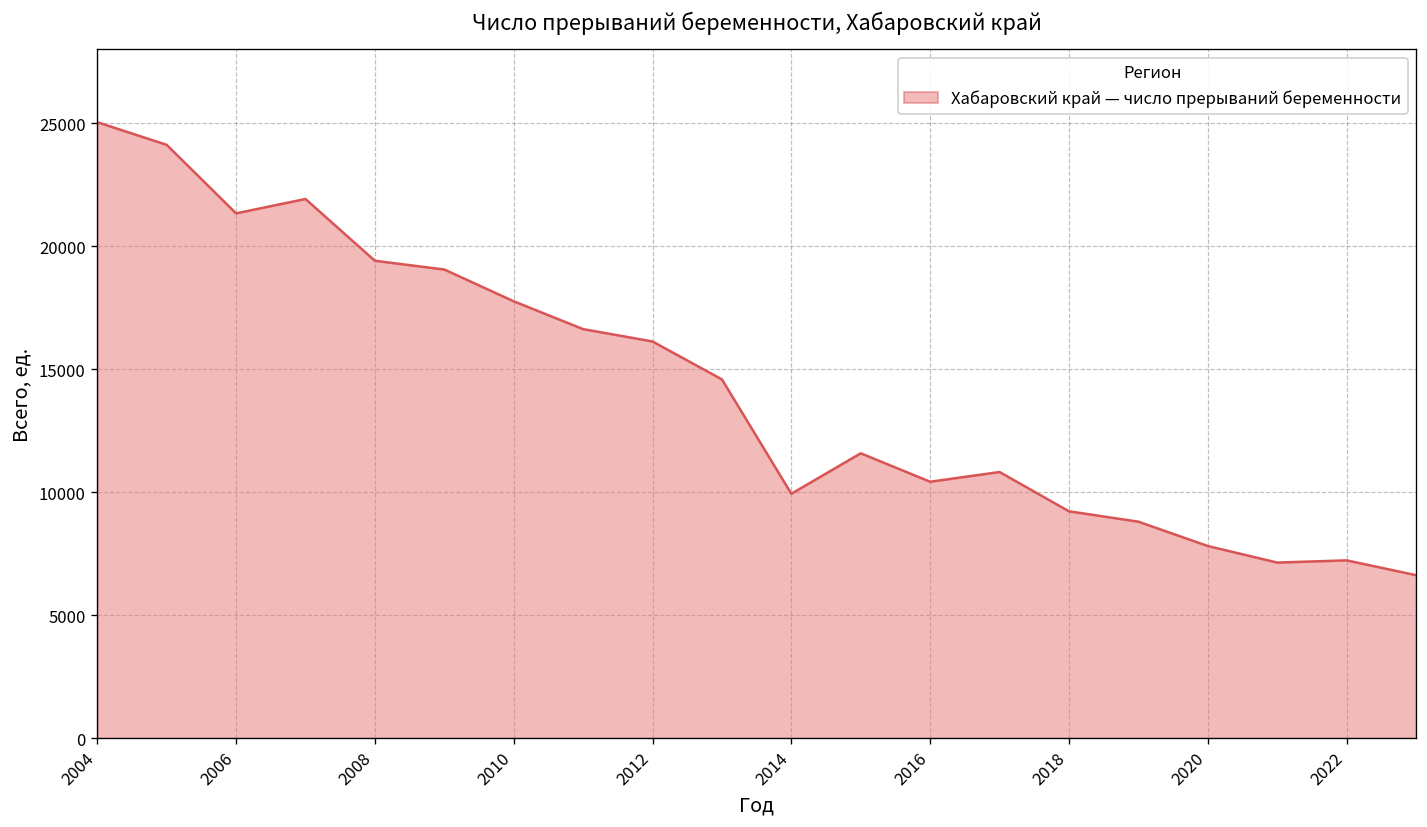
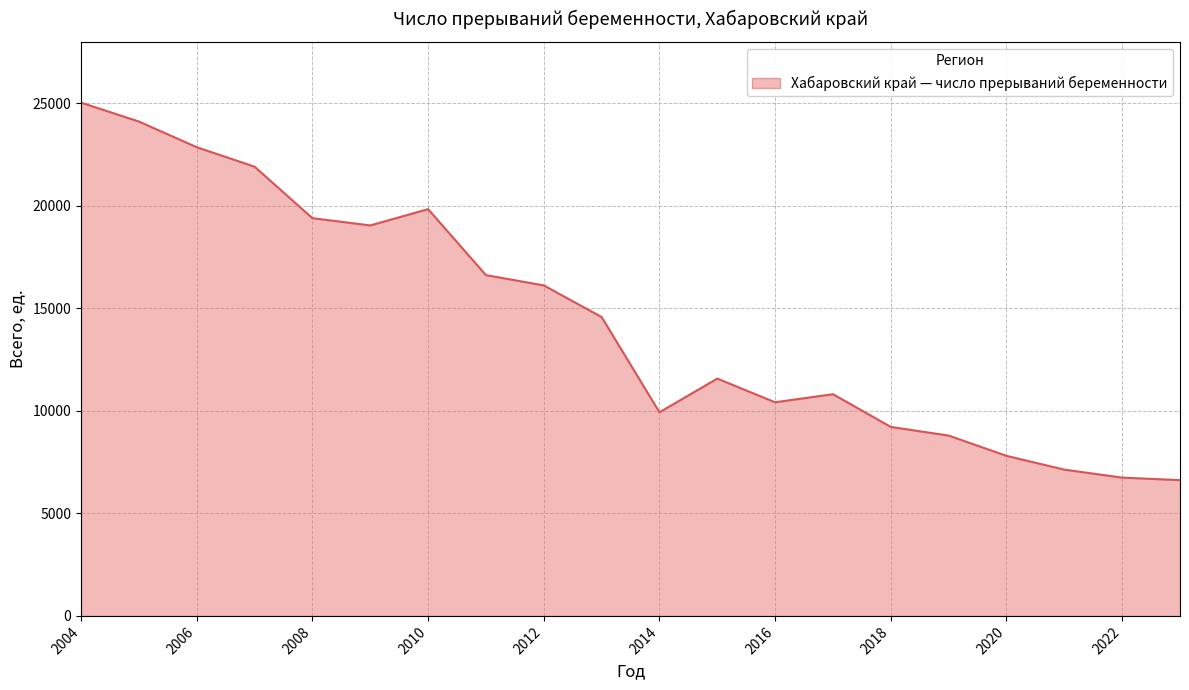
  {
    "2004": 25000,
-   "2006": 21300,
+   "2006": 22900,
    "2008": 19400,
-   "2010": 17800,
+   "2010": 19800,
    "2012": 16100,
    "2014": 9900,
    "2016": 10400,
    "2018": 9200,
    "2020": 7800,
-   "2022": 7200
+   "2022": 6700
  }
